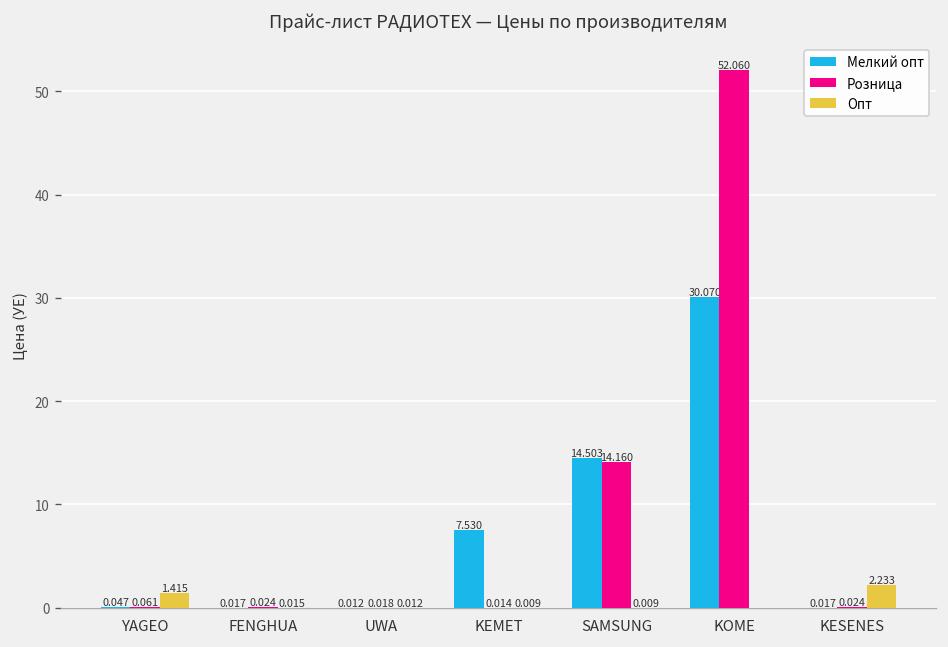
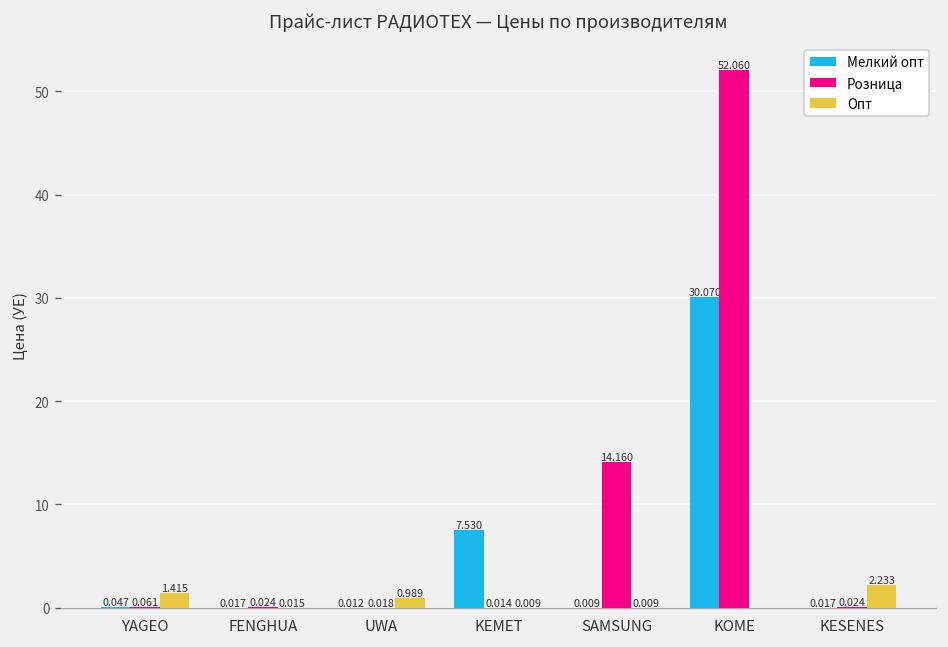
  {
    "Мелкий опт": {
      "YAGEO": 0.047,
      "FENGHUA": 0.017,
      "UWA": 0.012,
      "KEMET": 7.530,
-     "SAMSUNG": 14.503,
+     "SAMSUNG": 0.009,
      "KOME": 30.070,
      "KESENES": 0.017
    },
    "Розница": {
      "YAGEO": 0.061,
      "FENGHUA": 0.024,
      "UWA": 0.018,
      "KEMET": 0.014,
      "SAMSUNG": 14.160,
      "KOME": 52.060,
      "KESENES": 0.024
    },
    "Опт": {
      "YAGEO": 1.415,
      "FENGHUA": 0.015,
-     "UWA": 0.012,
+     "UWA": 0.989,
      "KEMET": 0.009,
      "SAMSUNG": 0.009,
      "KESENES": 2.233
    }
  }
